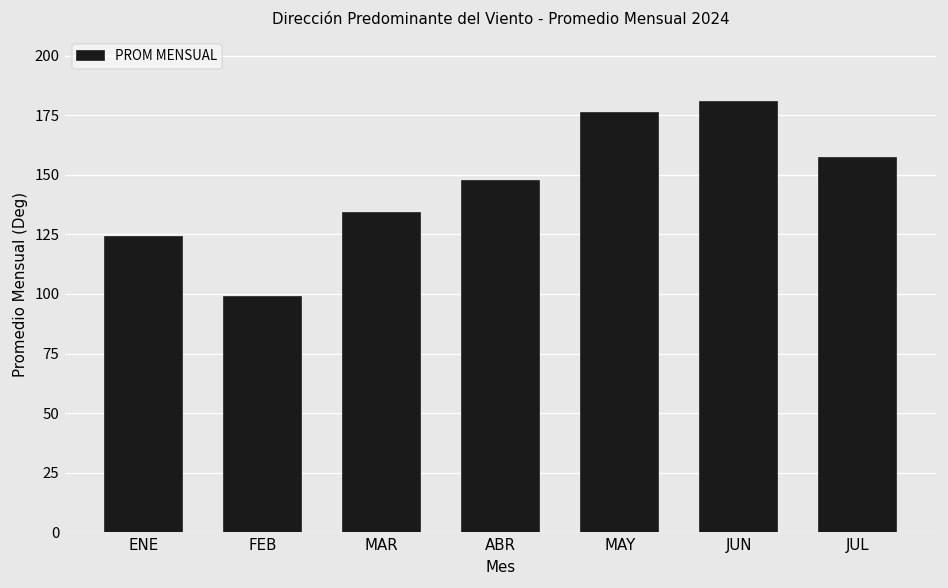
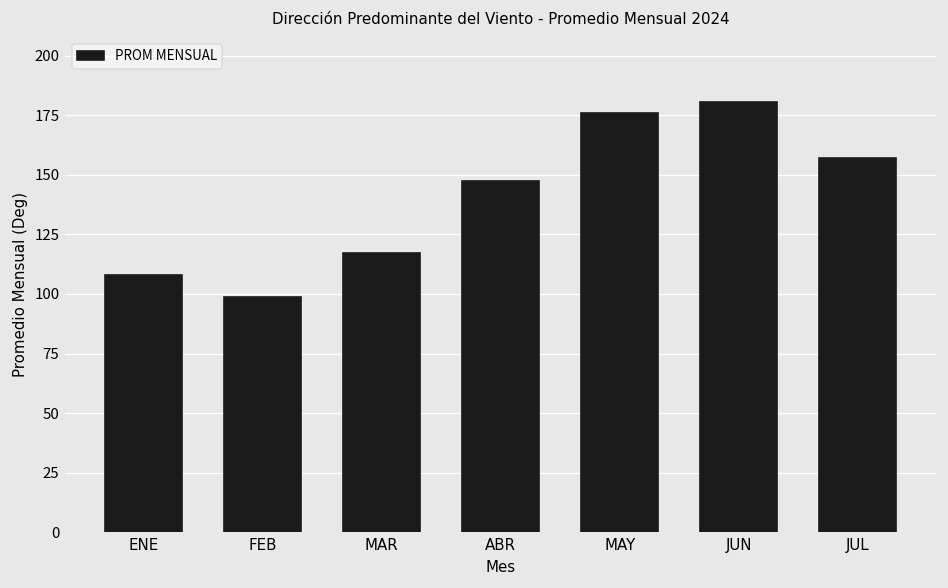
  {
-   "ENE": 124,
+   "ENE": 108,
    "FEB": 99,
-   "MAR": 134,
+   "MAR": 117,
    "ABR": 148,
    "MAY": 176,
    "JUN": 181,
    "JUL": 157
  }
